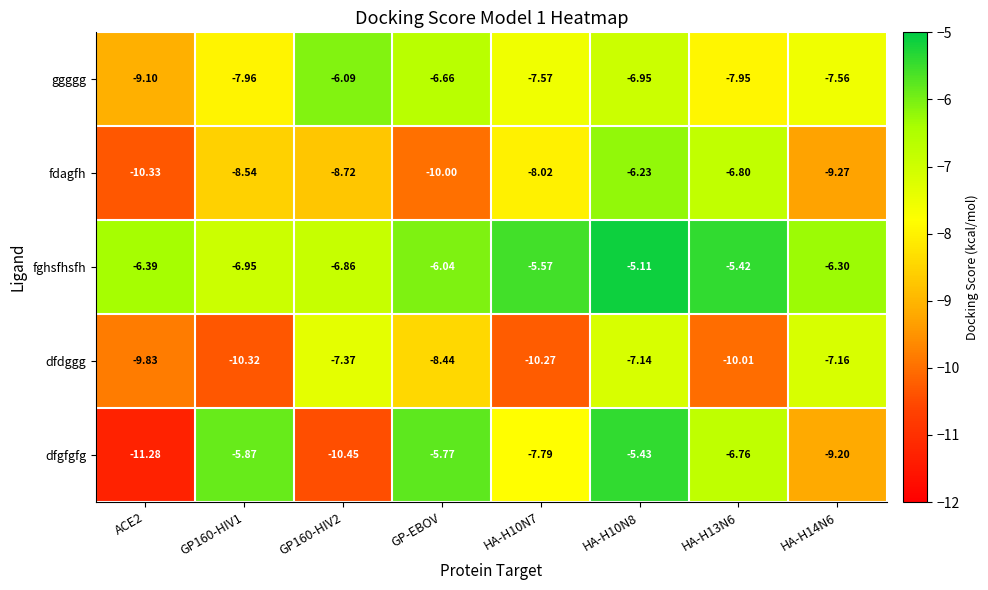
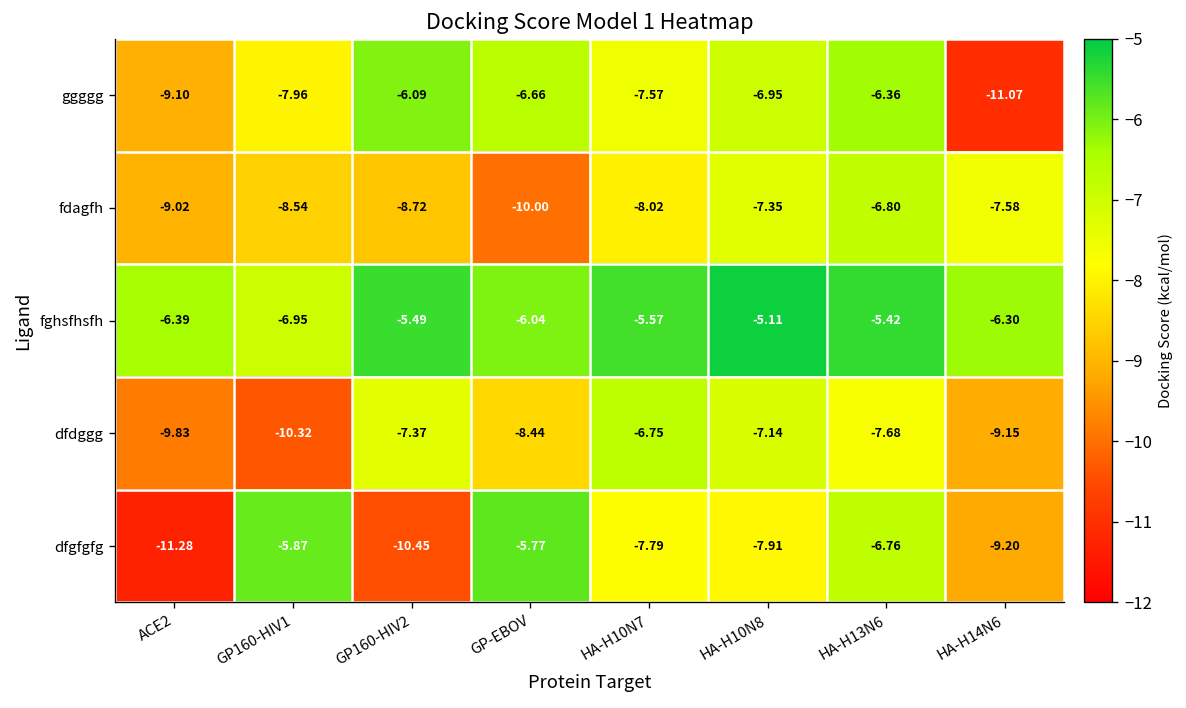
  {
    "ggggg": {
      "ACE2": -9.10,
      "GP160-HIV1": -7.96,
      "GP160-HIV2": -6.09,
      "GP-EBOV": -6.66,
      "HA-H10N7": -7.57,
      "HA-H10N8": -6.95,
-     "HA-H13N6": -7.95,
-     "HA-H14N6": -7.56
+     "HA-H13N6": -6.36,
+     "HA-H14N6": -11.07
    },
    "fdagfh": {
-     "ACE2": -10.33,
+     "ACE2": -9.02,
      "GP160-HIV1": -8.54,
      "GP160-HIV2": -8.72,
      "GP-EBOV": -10.00,
      "HA-H10N7": -8.02,
-     "HA-H10N8": -6.23,
+     "HA-H10N8": -7.35,
      "HA-H13N6": -6.80,
-     "HA-H14N6": -9.27
+     "HA-H14N6": -7.58
    },
    "fghsfhsfh": {
      "ACE2": -6.39,
      "GP160-HIV1": -6.95,
-     "GP160-HIV2": -6.86,
+     "GP160-HIV2": -5.49,
      "GP-EBOV": -6.04,
      "HA-H10N7": -5.57,
      "HA-H10N8": -5.11,
      "HA-H13N6": -5.42,
      "HA-H14N6": -6.30
    },
    "dfdggg": {
      "ACE2": -9.83,
      "GP160-HIV1": -10.32,
      "GP160-HIV2": -7.37,
      "GP-EBOV": -8.44,
-     "HA-H10N7": -10.27,
+     "HA-H10N7": -6.75,
      "HA-H10N8": -7.14,
-     "HA-H13N6": -10.01,
-     "HA-H14N6": -7.16
+     "HA-H13N6": -7.68,
+     "HA-H14N6": -9.15
    },
    "dfgfgfg": {
      "ACE2": -11.28,
      "GP160-HIV1": -5.87,
      "GP160-HIV2": -10.45,
      "GP-EBOV": -5.77,
      "HA-H10N7": -7.79,
-     "HA-H10N8": -5.43,
+     "HA-H10N8": -7.91,
      "HA-H13N6": -6.76,
      "HA-H14N6": -9.20
    }
  }
